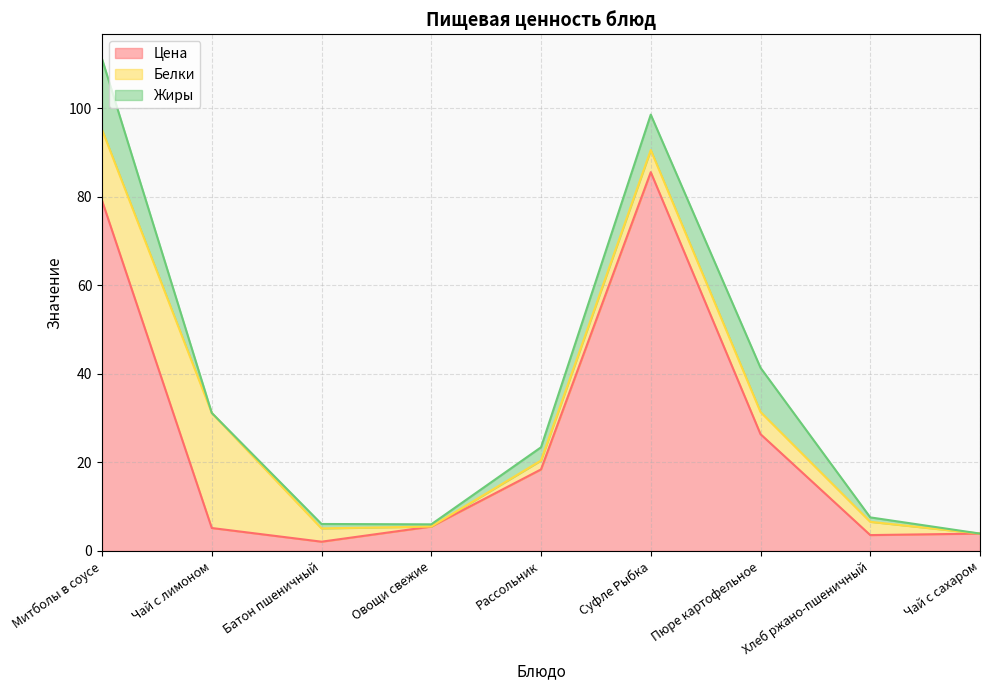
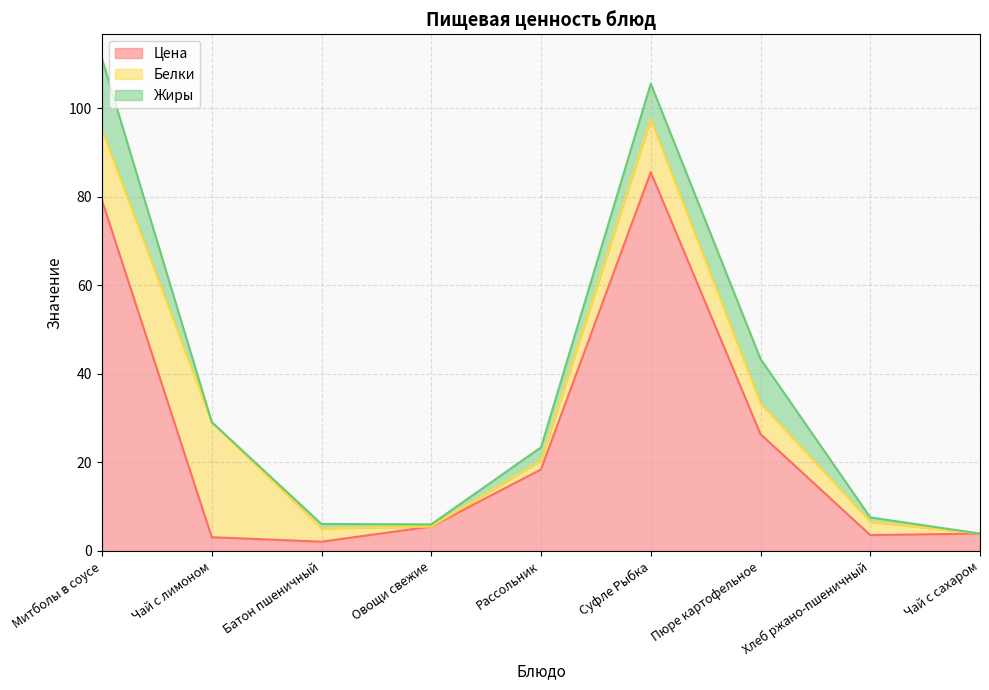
  {
    "Цена": {
      "Митболы в соусе": 79,
-     "Чай с лимоном": 5,
+     "Чай с лимоном": 3,
      "Батон пшеничный": 2,
      "Рассольник": 18,
      "Суфле Рыбка": 86,
      "Пюре картофельное": 26,
      "Хлеб ржано-пшеничный": 4
    },
    "Белки": {
      "Митболы в соусе": 16,
      "Батон пшеничный": 3,
      "Рассольник": 2,
-     "Суфле Рыбка": 5,
-     "Пюре картофельное": 5,
+     "Суфле Рыбка": 12,
+     "Пюре картофельное": 7,
      "Хлеб ржано-пшеничный": 3
    },
    "Жиры": {
      "Митболы в соусе": 16,
      "Батон пшеничный": 1,
      "Рассольник": 3,
      "Суфле Рыбка": 8,
      "Пюре картофельное": 10,
      "Хлеб ржано-пшеничный": 1
    }
  }
